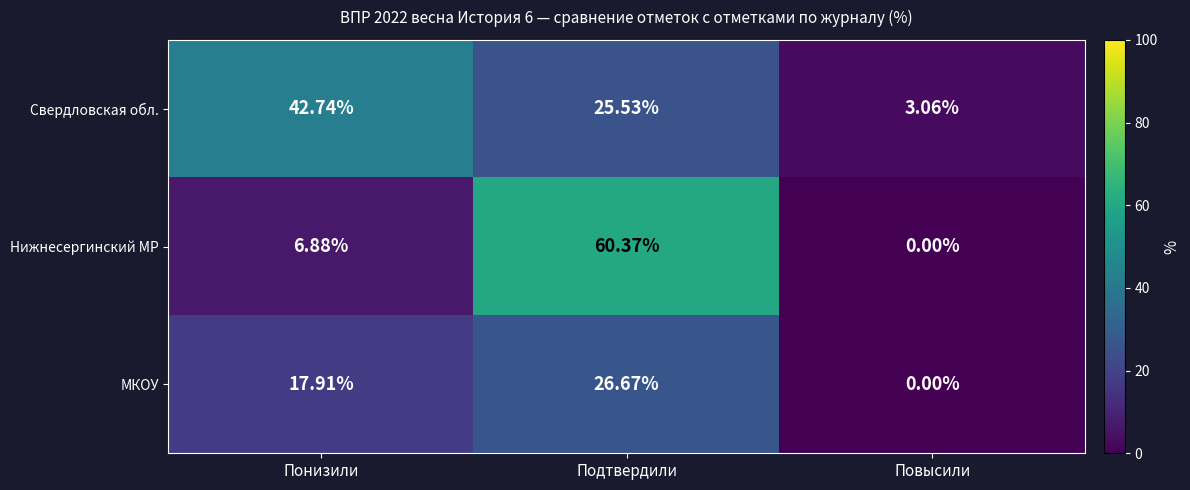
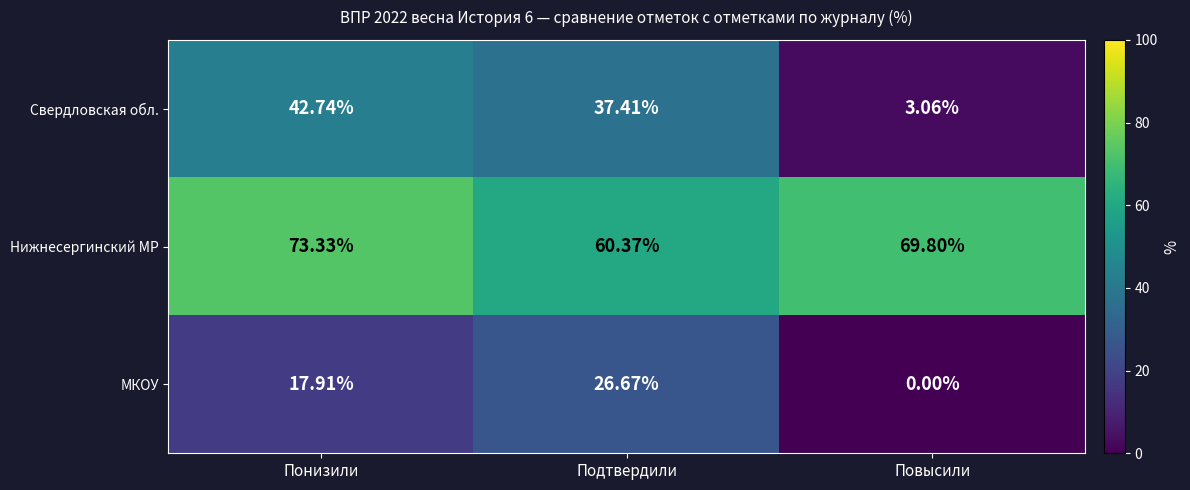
  {
    "Свердловская обл.": {
      "Понизили": "42.74%",
-     "Подтвердили": "25.53%",
+     "Подтвердили": "37.41%",
      "Повысили": "3.06%"
    },
    "Нижнесергинский МР": {
-     "Понизили": "6.88%",
+     "Понизили": "73.33%",
      "Подтвердили": "60.37%",
-     "Повысили": "0.00%"
+     "Повысили": "69.80%"
    },
    "МКОУ": {
      "Понизили": "17.91%",
      "Подтвердили": "26.67%",
      "Повысили": "0.00%"
    }
  }
